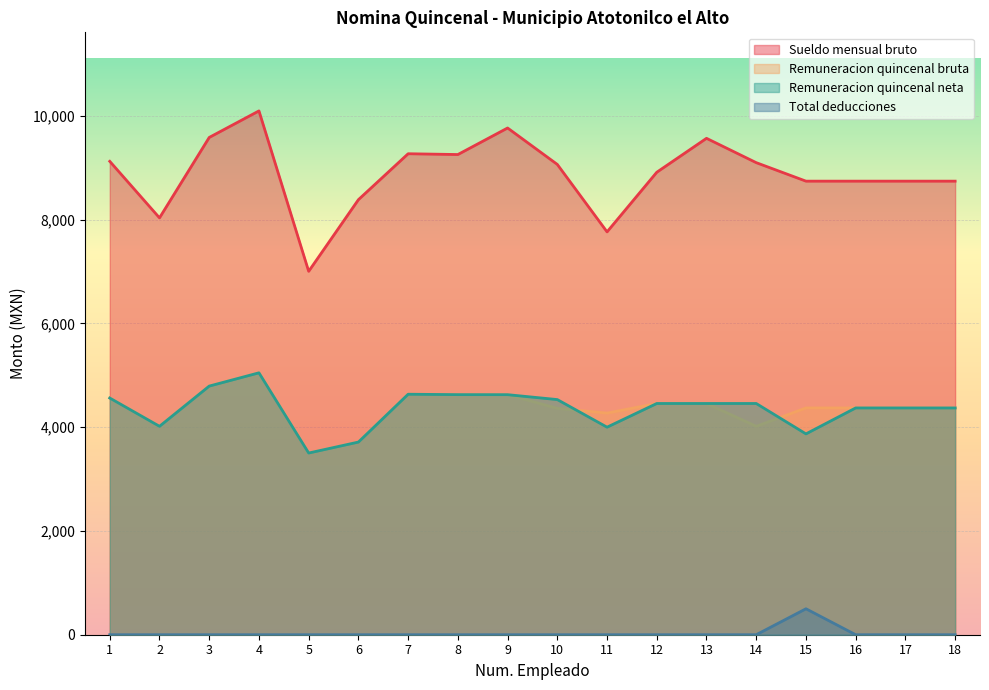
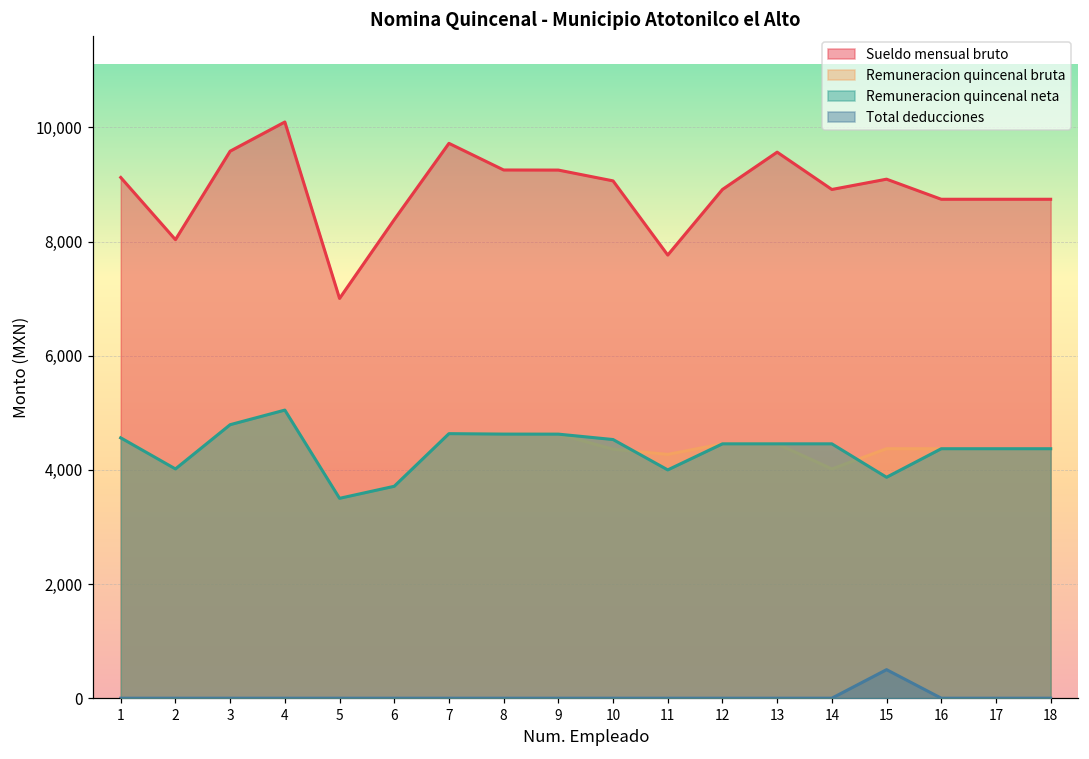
  {
    "Sueldo mensual bruto": {
      "1": "9,100",
      "2": "8,000",
      "3": "9,600",
      "4": "10,100",
      "5": "7,000",
      "6": "8,400",
-     "7": "9,300",
+     "7": "9,700",
      "8": "9,300",
-     "9": "9,800",
+     "9": "9,300",
      "10": "9,100",
      "11": "7,800",
      "12": "8,900",
      "13": "9,600",
-     "14": "9,100",
-     "15": "8,700",
+     "14": "8,900",
+     "15": "9,100",
      "16": "8,700",
      "17": "8,700",
      "18": "8,700"
    },
    "Remuneracion quincenal bruta": {
      "10": "4,400",
      "11": "4,300",
      "14": "4,000",
      "15": "4,400"
    }
  }
